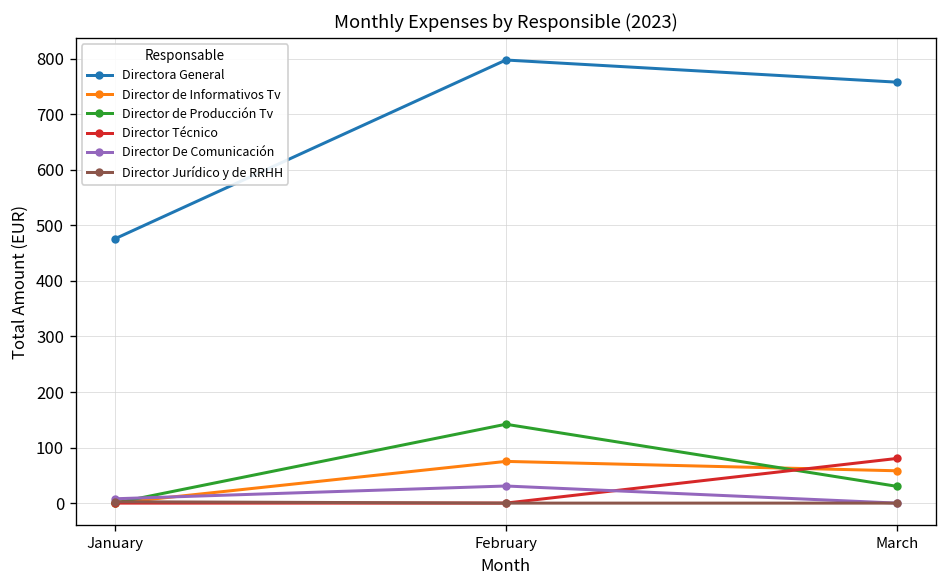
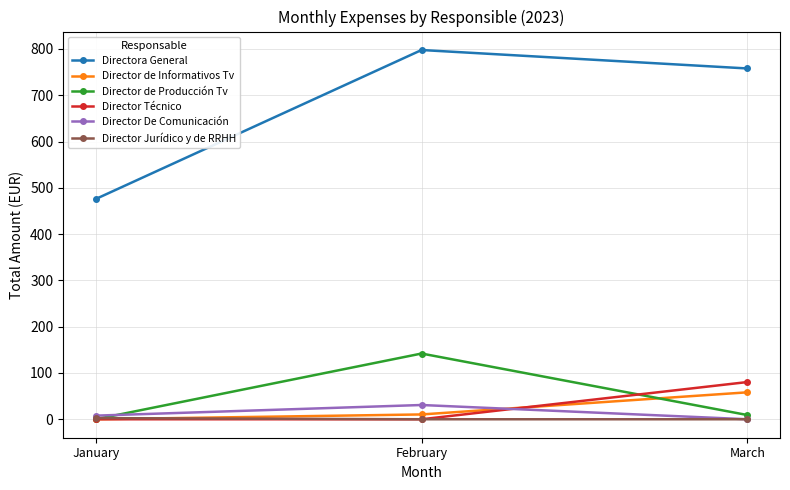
  {
    "Directora General": {
      "January": 480,
      "February": 800,
      "March": 760
    },
    "Director de Informativos Tv": {
-     "February": 80,
+     "February": 10,
      "March": 60
    },
    "Director de Producción Tv": {
      "February": 140,
-     "March": 30
+     "March": 10
    },
    "Director Técnico": {
      "March": 80
    },
    "Director De Comunicación": {
      "February": 30
    }
  }
